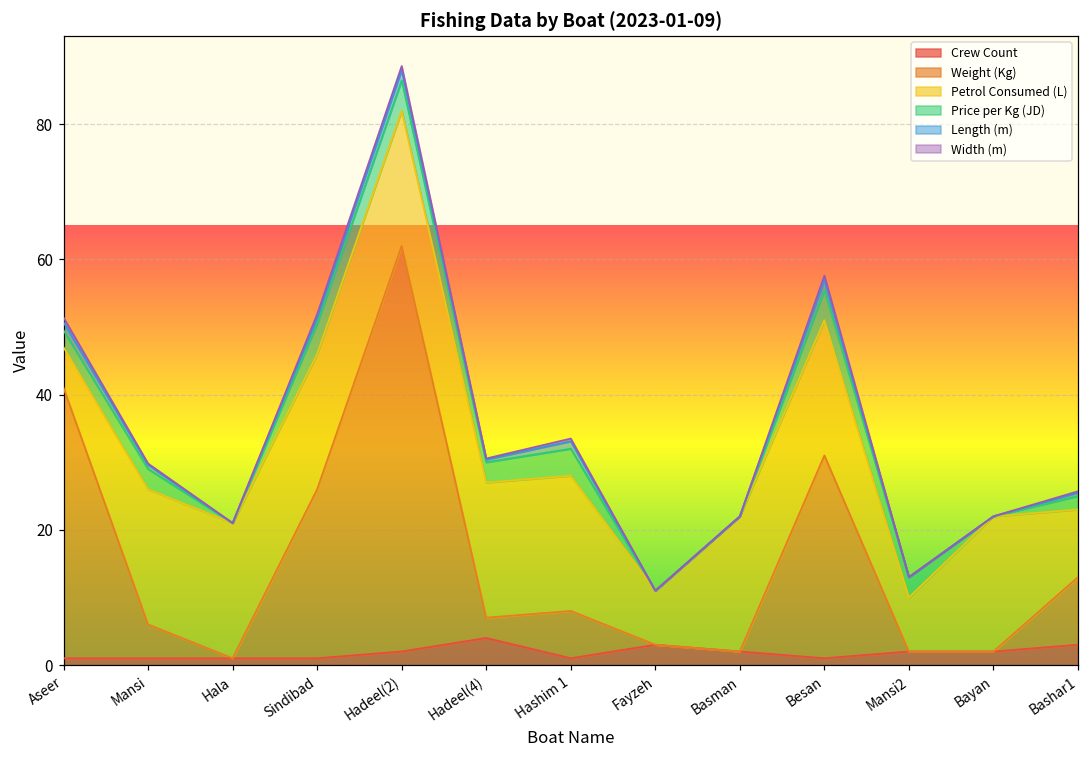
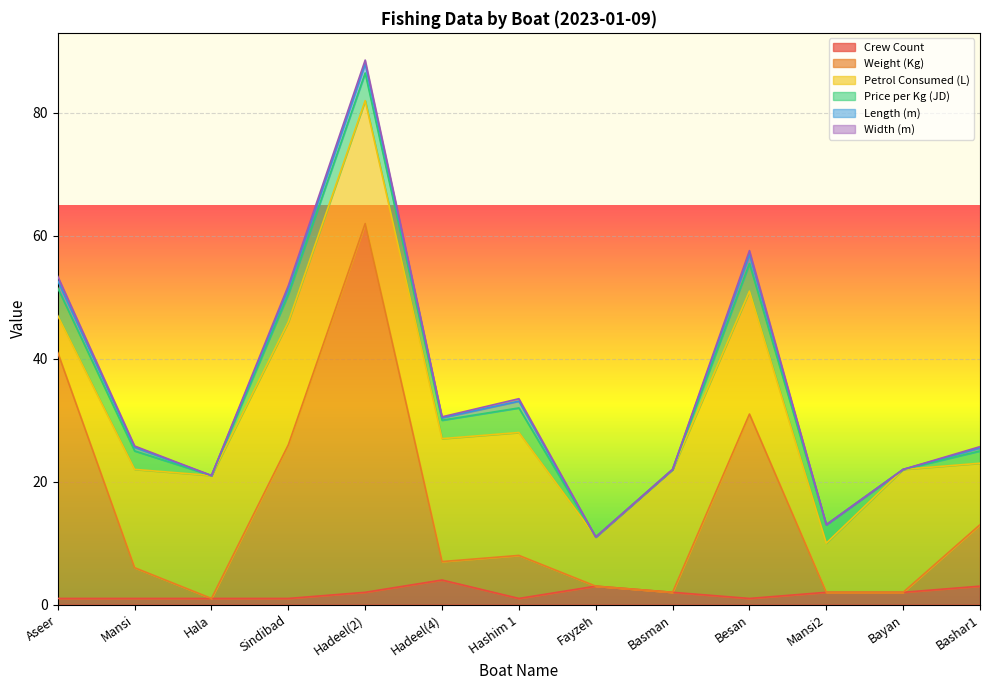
  {
    "Petrol Consumed (L)": {
      "Aseer": 6,
-     "Mansi": 20,
+     "Mansi": 16,
      "Sindibad": 20,
      "Hadeel(2)": 20,
      "Hadeel(4)": 20,
      "Hashim 1": 20,
      "Besan": 20,
      "Mansi2": 8,
      "Bashar1": 10
    },
    "Price per Kg (JD)": {
-     "Aseer": 3,
+     "Aseer": 5,
      "Mansi": 3,
      "Sindibad": 5,
      "Hadeel(2)": 5,
      "Hashim 1": 4,
      "Besan": 5,
      "Bashar1": 2
    },
    "Length (m)": {
      "Aseer": 1,
      "Sindibad": 1,
      "Hadeel(2)": 2,
      "Besan": 2
    },
    "Width (m)": {
      "Aseer": 1,
      "Sindibad": 1,
      "Hadeel(2)": 1,
      "Besan": 1
    }
  }
